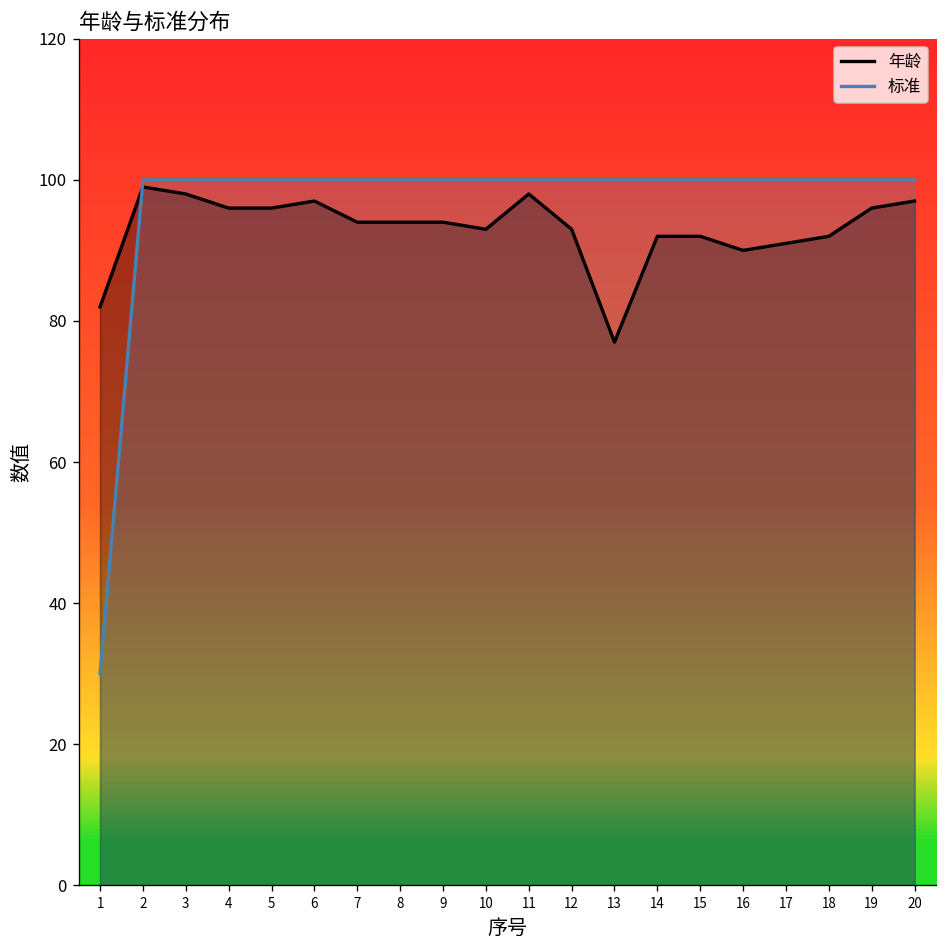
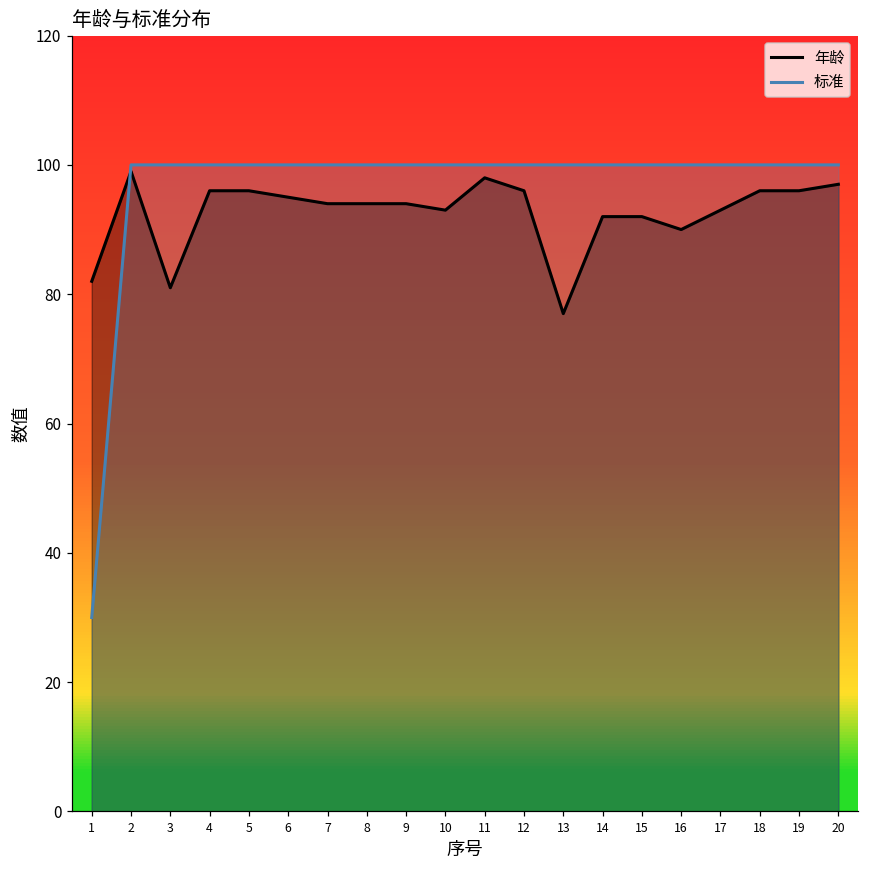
  {
    "年龄": {
      "1": 82,
      "2": 99,
-     "3": 98,
+     "3": 81,
      "4": 96,
      "5": 96,
-     "6": 97,
+     "6": 95,
      "7": 94,
      "8": 94,
      "9": 94,
      "10": 93,
      "11": 98,
-     "12": 93,
+     "12": 96,
      "13": 77,
      "14": 92,
      "15": 92,
      "16": 90,
-     "17": 91,
-     "18": 92,
+     "17": 93,
+     "18": 96,
      "19": 96,
      "20": 97
    },
    "标准": {
      "1": 30,
      "2": 100,
      "3": 100,
      "4": 100,
      "5": 100,
      "6": 100,
      "7": 100,
      "8": 100,
      "9": 100,
      "10": 100,
      "11": 100,
      "12": 100,
      "13": 100,
      "14": 100,
      "15": 100,
      "16": 100,
      "17": 100,
      "18": 100,
      "19": 100,
      "20": 100
    }
  }
